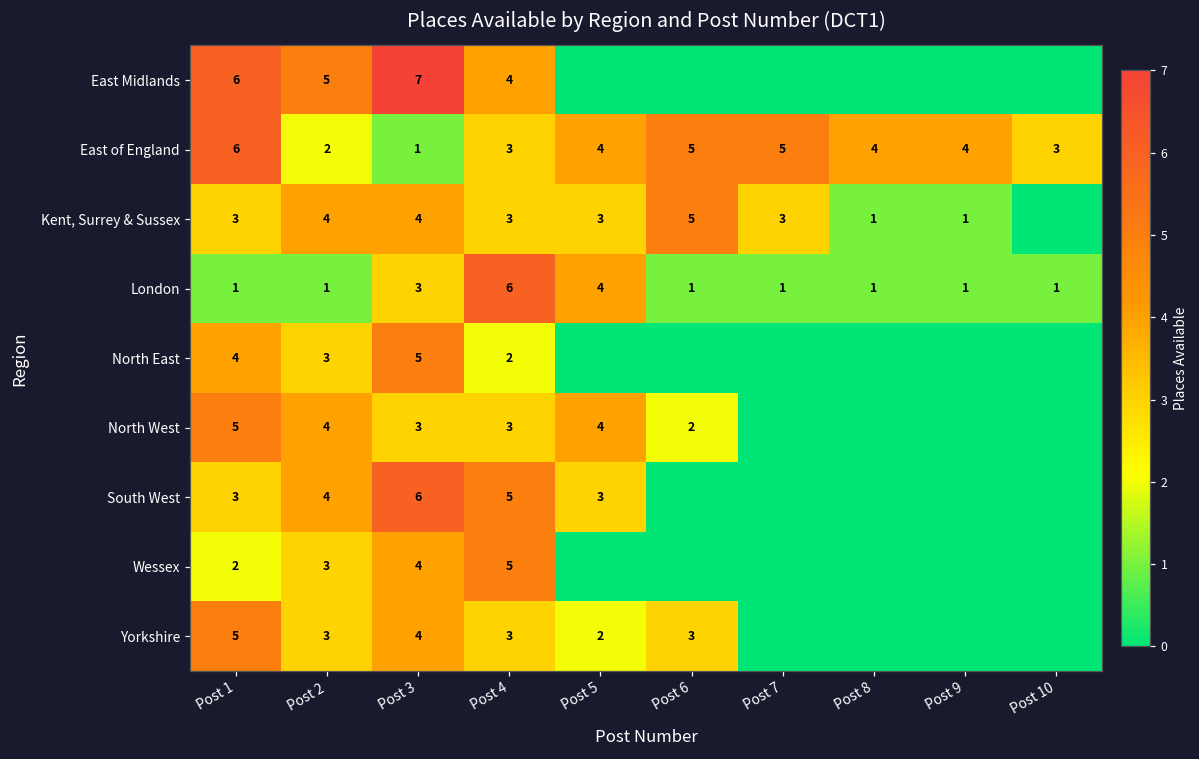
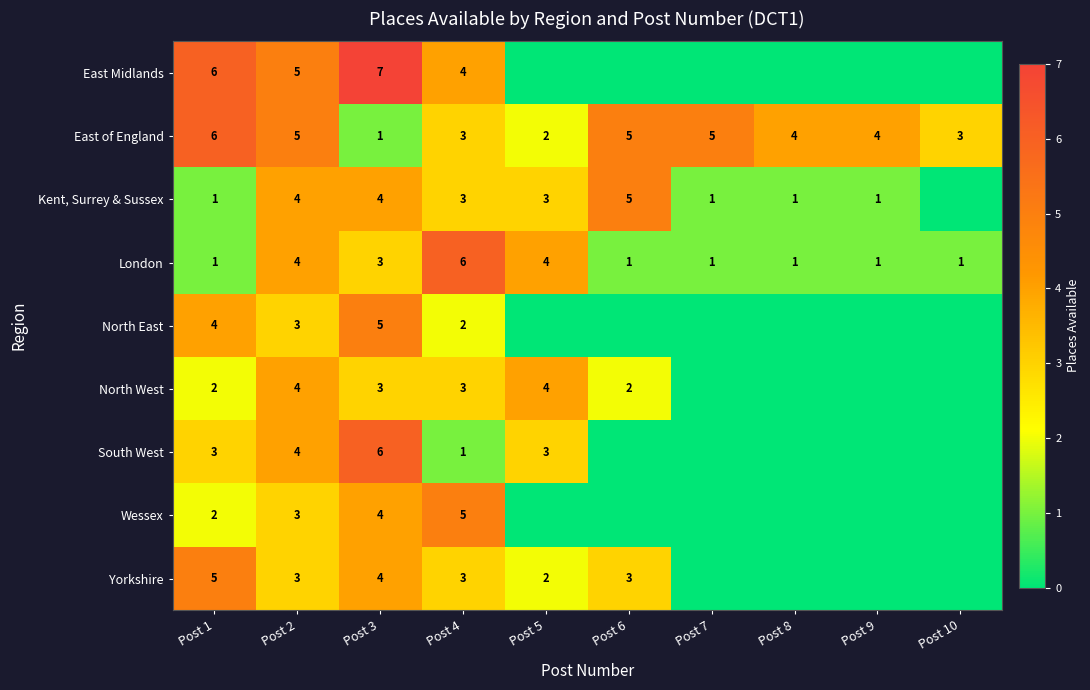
  {
    "East Midlands": {
      "Post 1": 6,
      "Post 2": 5,
      "Post 3": 7,
      "Post 4": 4
    },
    "East of England": {
      "Post 1": 6,
-     "Post 2": 2,
+     "Post 2": 5,
      "Post 3": 1,
      "Post 4": 3,
-     "Post 5": 4,
+     "Post 5": 2,
      "Post 6": 5,
      "Post 7": 5,
      "Post 8": 4,
      "Post 9": 4,
      "Post 10": 3
    },
    "Kent, Surrey & Sussex": {
-     "Post 1": 3,
+     "Post 1": 1,
      "Post 2": 4,
      "Post 3": 4,
      "Post 4": 3,
      "Post 5": 3,
      "Post 6": 5,
-     "Post 7": 3,
+     "Post 7": 1,
      "Post 8": 1,
      "Post 9": 1
    },
    "London": {
      "Post 1": 1,
-     "Post 2": 1,
+     "Post 2": 4,
      "Post 3": 3,
      "Post 4": 6,
      "Post 5": 4,
      "Post 6": 1,
      "Post 7": 1,
      "Post 8": 1,
      "Post 9": 1,
      "Post 10": 1
    },
    "North East": {
      "Post 1": 4,
      "Post 2": 3,
      "Post 3": 5,
      "Post 4": 2
    },
    "North West": {
-     "Post 1": 5,
+     "Post 1": 2,
      "Post 2": 4,
      "Post 3": 3,
      "Post 4": 3,
      "Post 5": 4,
      "Post 6": 2
    },
    "South West": {
      "Post 1": 3,
      "Post 2": 4,
      "Post 3": 6,
-     "Post 4": 5,
+     "Post 4": 1,
      "Post 5": 3
    },
    "Wessex": {
      "Post 1": 2,
      "Post 2": 3,
      "Post 3": 4,
      "Post 4": 5
    },
    "Yorkshire": {
      "Post 1": 5,
      "Post 2": 3,
      "Post 3": 4,
      "Post 4": 3,
      "Post 5": 2,
      "Post 6": 3
    }
  }
